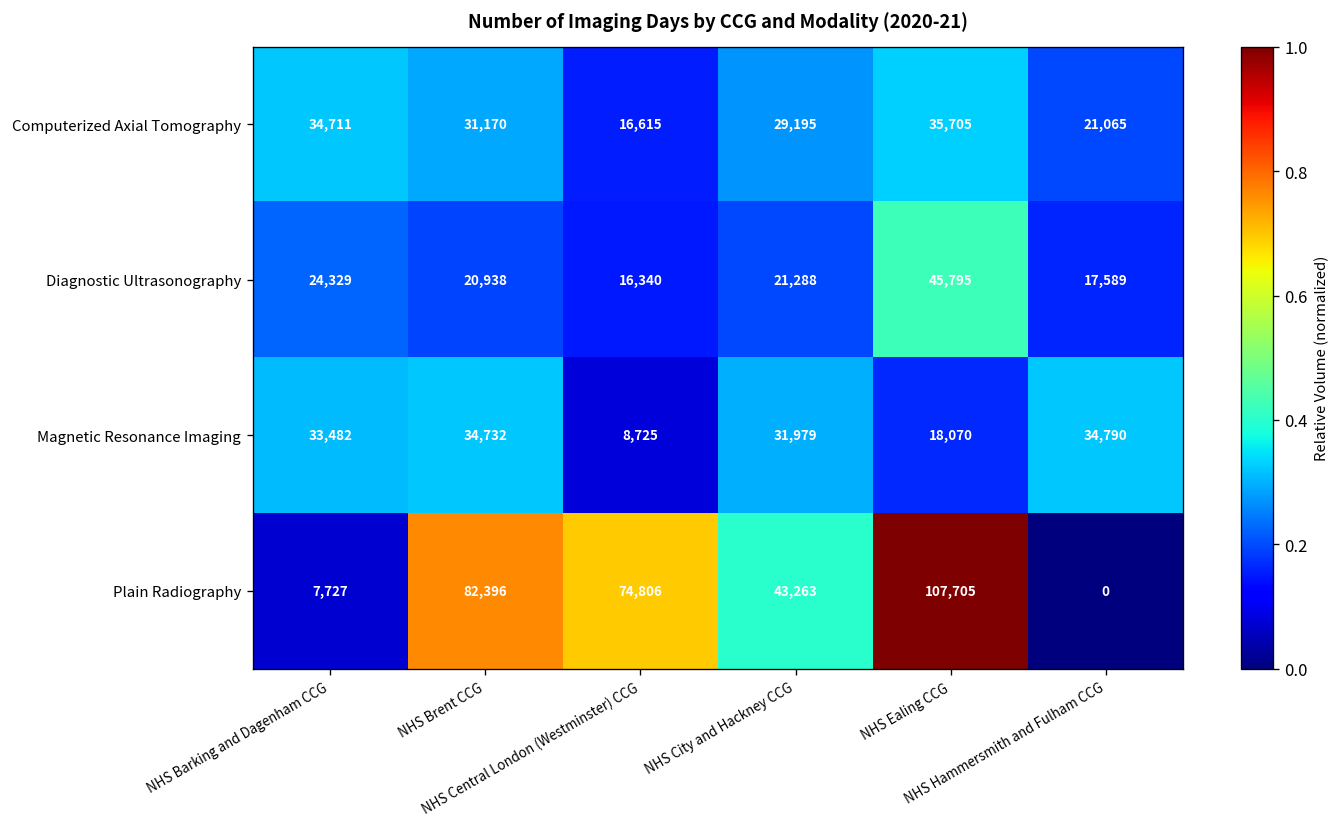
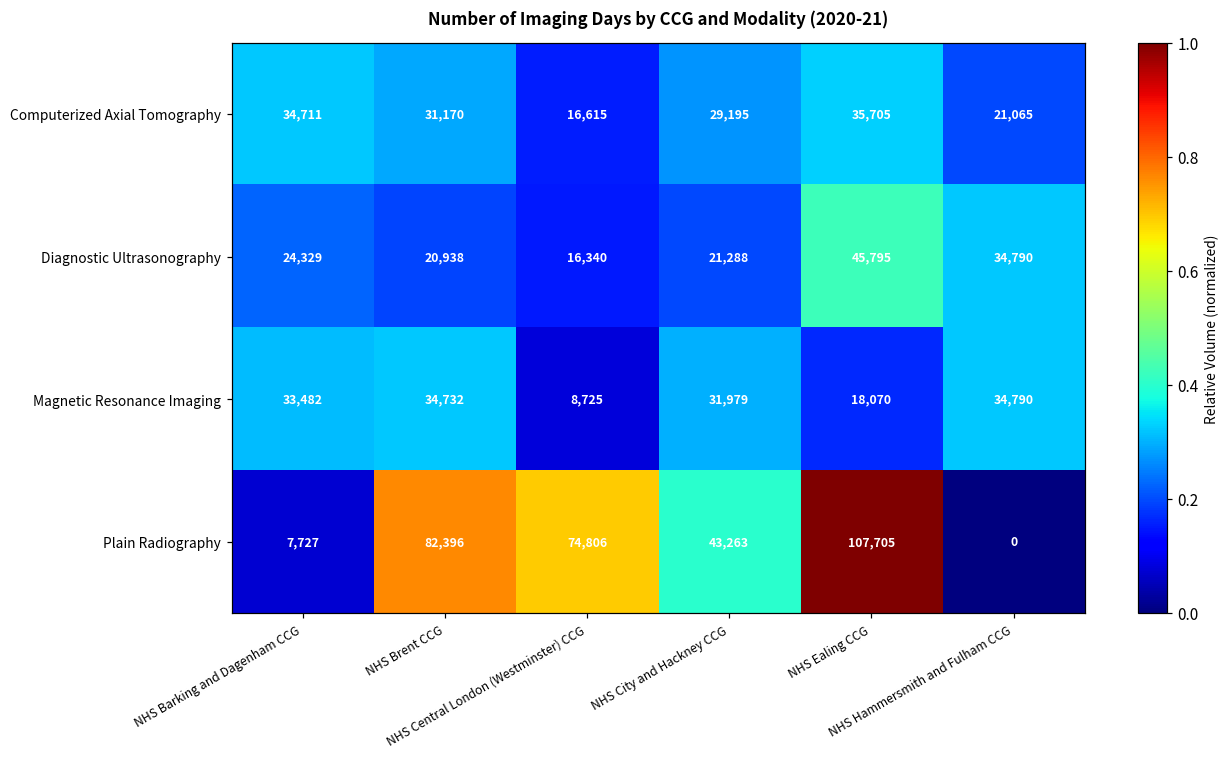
  {
    "Computerized Axial Tomography": {
      "NHS Barking and Dagenham CCG": "34,711",
      "NHS Brent CCG": "31,170",
      "NHS Central London (Westminster) CCG": "16,615",
      "NHS City and Hackney CCG": "29,195",
      "NHS Ealing CCG": "35,705",
      "NHS Hammersmith and Fulham CCG": "21,065"
    },
    "Diagnostic Ultrasonography": {
      "NHS Barking and Dagenham CCG": "24,329",
      "NHS Brent CCG": "20,938",
      "NHS Central London (Westminster) CCG": "16,340",
      "NHS City and Hackney CCG": "21,288",
      "NHS Ealing CCG": "45,795",
-     "NHS Hammersmith and Fulham CCG": "17,589"
+     "NHS Hammersmith and Fulham CCG": "34,790"
    },
    "Magnetic Resonance Imaging": {
      "NHS Barking and Dagenham CCG": "33,482",
      "NHS Brent CCG": "34,732",
      "NHS Central London (Westminster) CCG": "8,725",
      "NHS City and Hackney CCG": "31,979",
      "NHS Ealing CCG": "18,070",
      "NHS Hammersmith and Fulham CCG": "34,790"
    },
    "Plain Radiography": {
      "NHS Barking and Dagenham CCG": "7,727",
      "NHS Brent CCG": "82,396",
      "NHS Central London (Westminster) CCG": "74,806",
      "NHS City and Hackney CCG": "43,263",
      "NHS Ealing CCG": "107,705",
      "NHS Hammersmith and Fulham CCG": "0"
    }
  }
